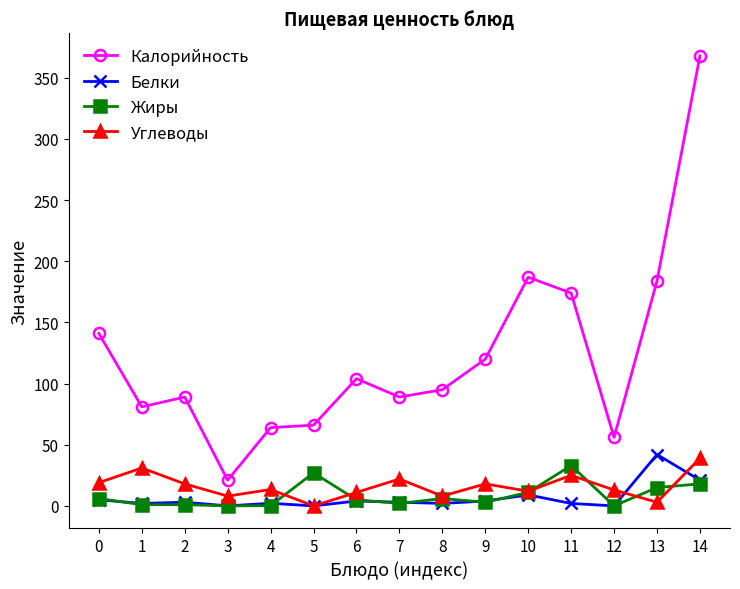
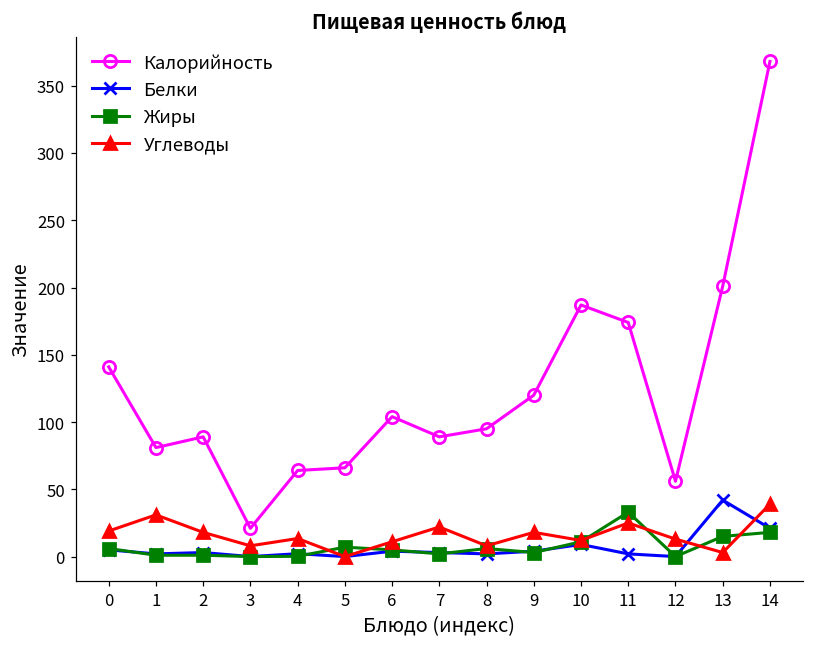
  {
    "Калорийность": {
      "0": 141,
      "1": 81,
      "2": 89,
      "3": 21,
      "4": 64,
      "5": 66,
      "6": 104,
      "7": 89,
      "8": 95,
      "9": 120,
      "10": 187,
      "11": 174,
      "12": 56,
-     "13": 184,
+     "13": 201,
      "14": 368
    },
    "Белки": {
      "8": 2,
      "11": 2,
      "13": 42,
      "14": 21
    },
    "Жиры": {
-     "5": 27,
+     "5": 7,
      "11": 33,
      "13": 15,
      "14": 18
    },
    "Углеводы": {
      "0": 19,
      "1": 31,
      "2": 18,
      "3": 8,
      "4": 13,
      "6": 11,
      "7": 22,
      "9": 18,
      "11": 25,
      "12": 13,
      "13": 3,
      "14": 39
    }
  }
